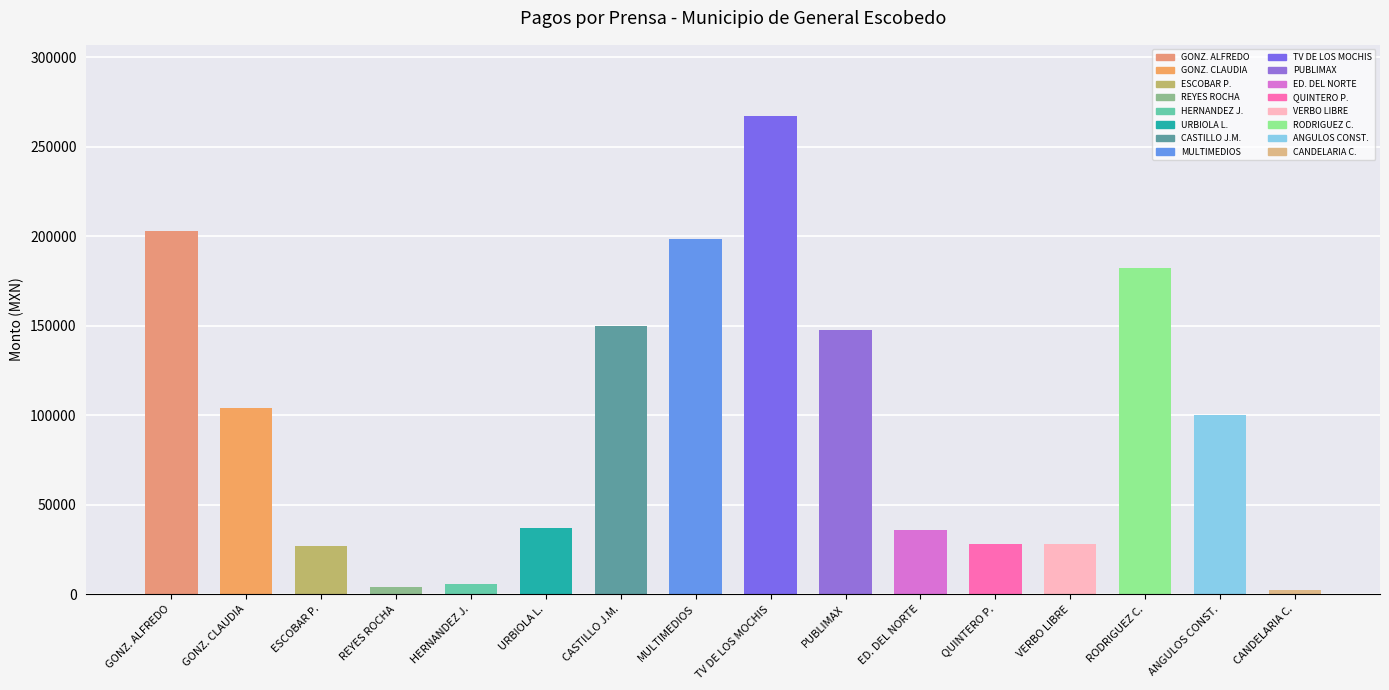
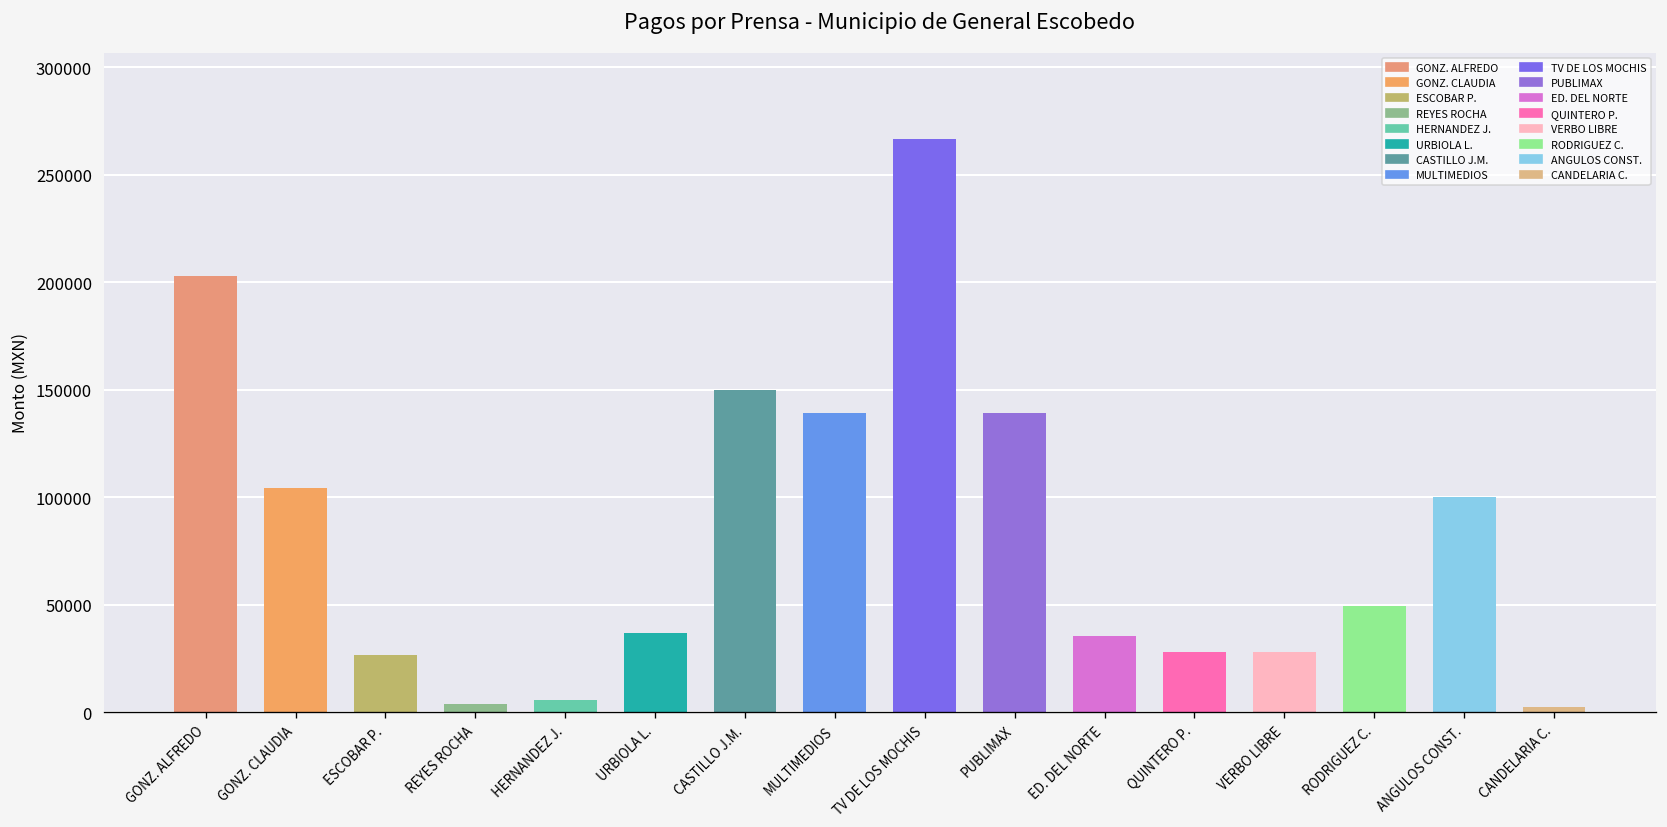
  {
    "GONZ. ALFREDO": 203000,
    "GONZ. CLAUDIA": 104000,
    "ESCOBAR P.": 27000,
    "REYES ROCHA": 4000,
    "HERNANDEZ J.": 6000,
    "URBIOLA L.": 37000,
    "CASTILLO J.M.": 150000,
-   "MULTIMEDIOS": 199000,
+   "MULTIMEDIOS": 139000,
    "TV DE LOS MOCHIS": 267000,
-   "PUBLIMAX": 147000,
+   "PUBLIMAX": 139000,
    "ED. DEL NORTE": 36000,
    "QUINTERO P.": 28000,
    "VERBO LIBRE": 28000,
-   "RODRIGUEZ C.": 182000,
+   "RODRIGUEZ C.": 50000,
    "ANGULOS CONST.": 100000,
    "CANDELARIA C.": 2000
  }
